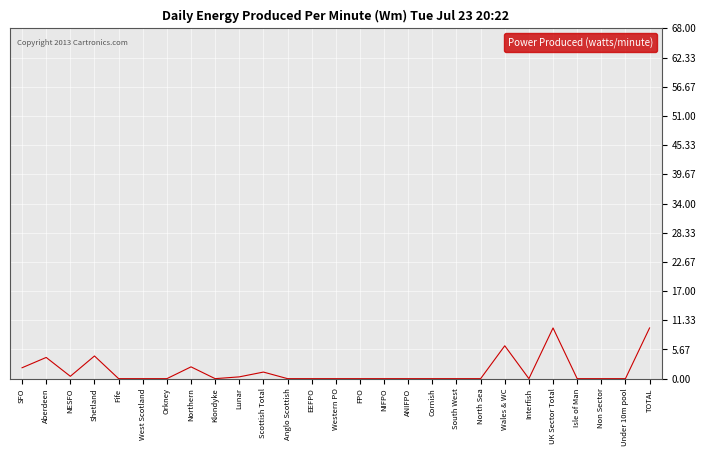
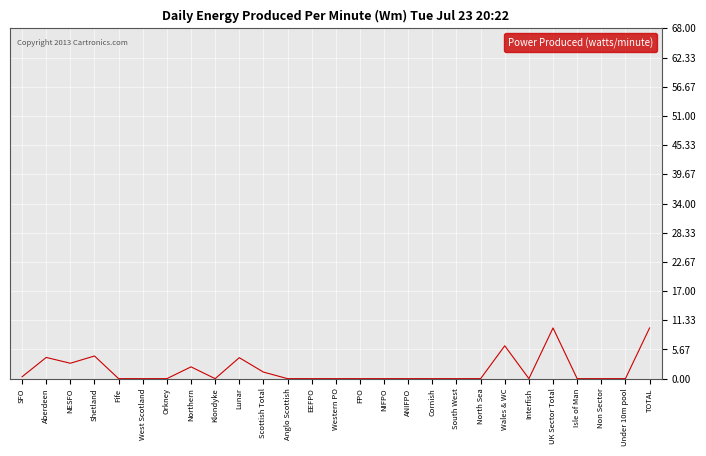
  {
-   "SFO": 2,
+   "SFO": 0,
    "Aberdeen": 4,
-   "NESFO": 0,
+   "NESFO": 3,
    "Shetland": 4,
    "Fife": 0,
    "West Scotland": 0,
    "Orkney": 0,
    "Northern": 2,
    "Klondyke": 0,
-   "Lunar": 0,
+   "Lunar": 4,
    "Scottish Total": 1,
    "Anglo Scottish": 0,
    "EEFPO": 0,
    "Western PO": 0,
    "FPO": 0,
    "NIFPO": 0,
    "ANIFPO": 0,
    "Cornish": 0,
    "South West": 0,
    "North Sea": 0,
    "Wales & WC": 6,
    "Interfish": 0,
    "UK Sector Total": 10,
    "Isle of Man": 0,
    "Non Sector": 0,
    "Under 10m pool": 0,
    "TOTAL": 10
  }
